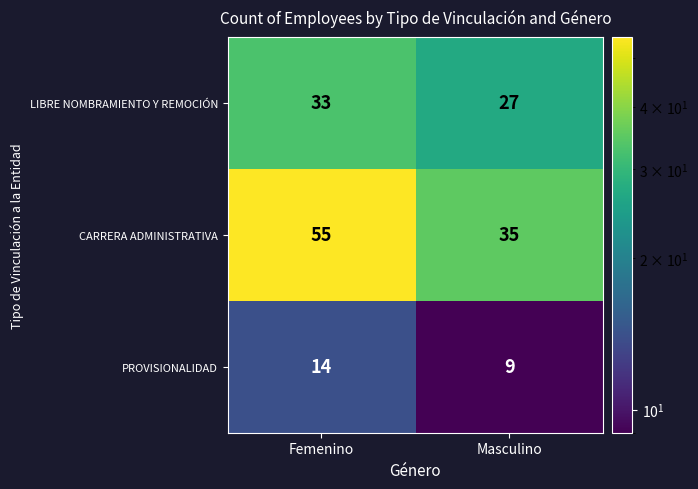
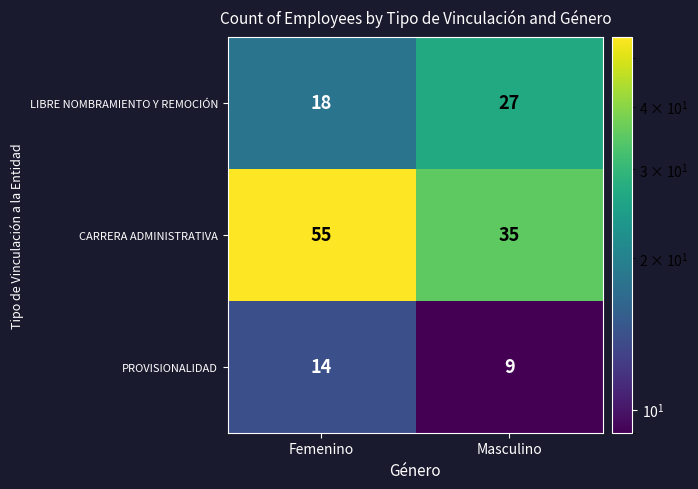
  {
    "LIBRE NOMBRAMIENTO Y REMOCIÓN": {
-     "Femenino": 33,
+     "Femenino": 18,
      "Masculino": 27
    },
    "CARRERA ADMINISTRATIVA": {
      "Femenino": 55,
      "Masculino": 35
    },
    "PROVISIONALIDAD": {
      "Femenino": 14,
      "Masculino": 9
    }
  }
